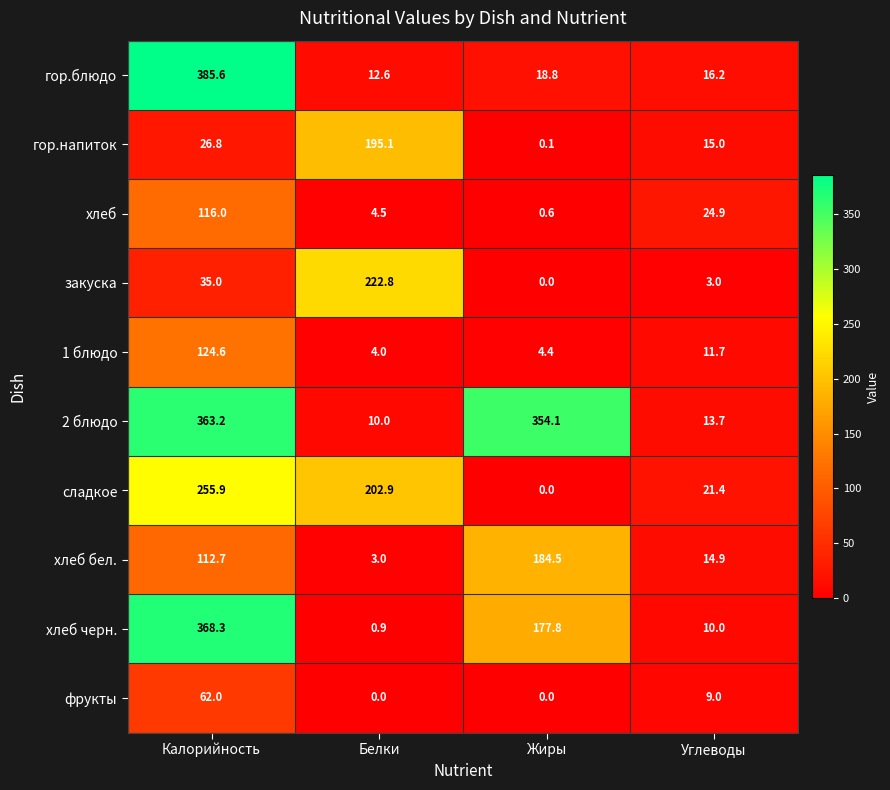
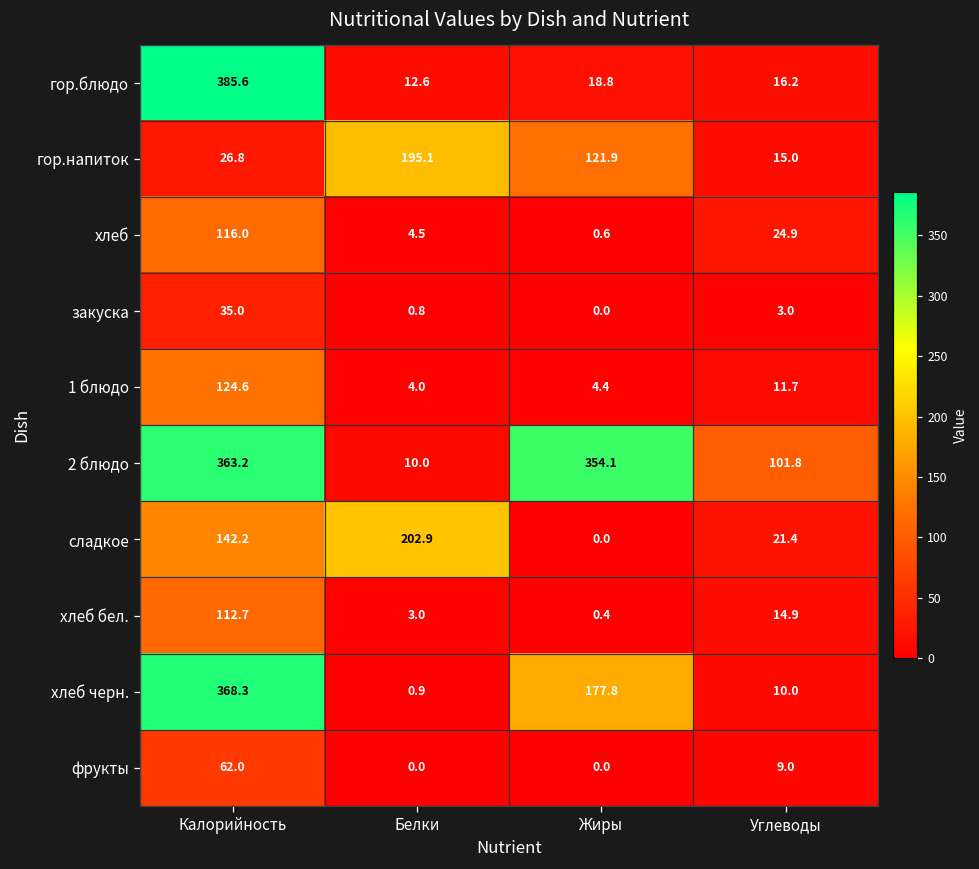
  {
    "гор.блюдо": {
      "Калорийность": 385.6,
      "Белки": 12.6,
      "Жиры": 18.8,
      "Углеводы": 16.2
    },
    "гор.напиток": {
      "Калорийность": 26.8,
      "Белки": 195.1,
-     "Жиры": 0.1,
+     "Жиры": 121.9,
      "Углеводы": 15.0
    },
    "хлеб": {
      "Калорийность": 116.0,
      "Белки": 4.5,
      "Жиры": 0.6,
      "Углеводы": 24.9
    },
    "закуска": {
      "Калорийность": 35.0,
-     "Белки": 222.8,
+     "Белки": 0.8,
      "Жиры": 0.0,
      "Углеводы": 3.0
    },
    "1 блюдо": {
      "Калорийность": 124.6,
      "Белки": 4.0,
      "Жиры": 4.4,
      "Углеводы": 11.7
    },
    "2 блюдо": {
      "Калорийность": 363.2,
      "Белки": 10.0,
      "Жиры": 354.1,
-     "Углеводы": 13.7
+     "Углеводы": 101.8
    },
    "сладкое": {
-     "Калорийность": 255.9,
+     "Калорийность": 142.2,
      "Белки": 202.9,
      "Жиры": 0.0,
      "Углеводы": 21.4
    },
    "хлеб бел.": {
      "Калорийность": 112.7,
      "Белки": 3.0,
-     "Жиры": 184.5,
+     "Жиры": 0.4,
      "Углеводы": 14.9
    },
    "хлеб черн.": {
      "Калорийность": 368.3,
      "Белки": 0.9,
      "Жиры": 177.8,
      "Углеводы": 10.0
    },
    "фрукты": {
      "Калорийность": 62.0,
      "Белки": 0.0,
      "Жиры": 0.0,
      "Углеводы": 9.0
    }
  }
